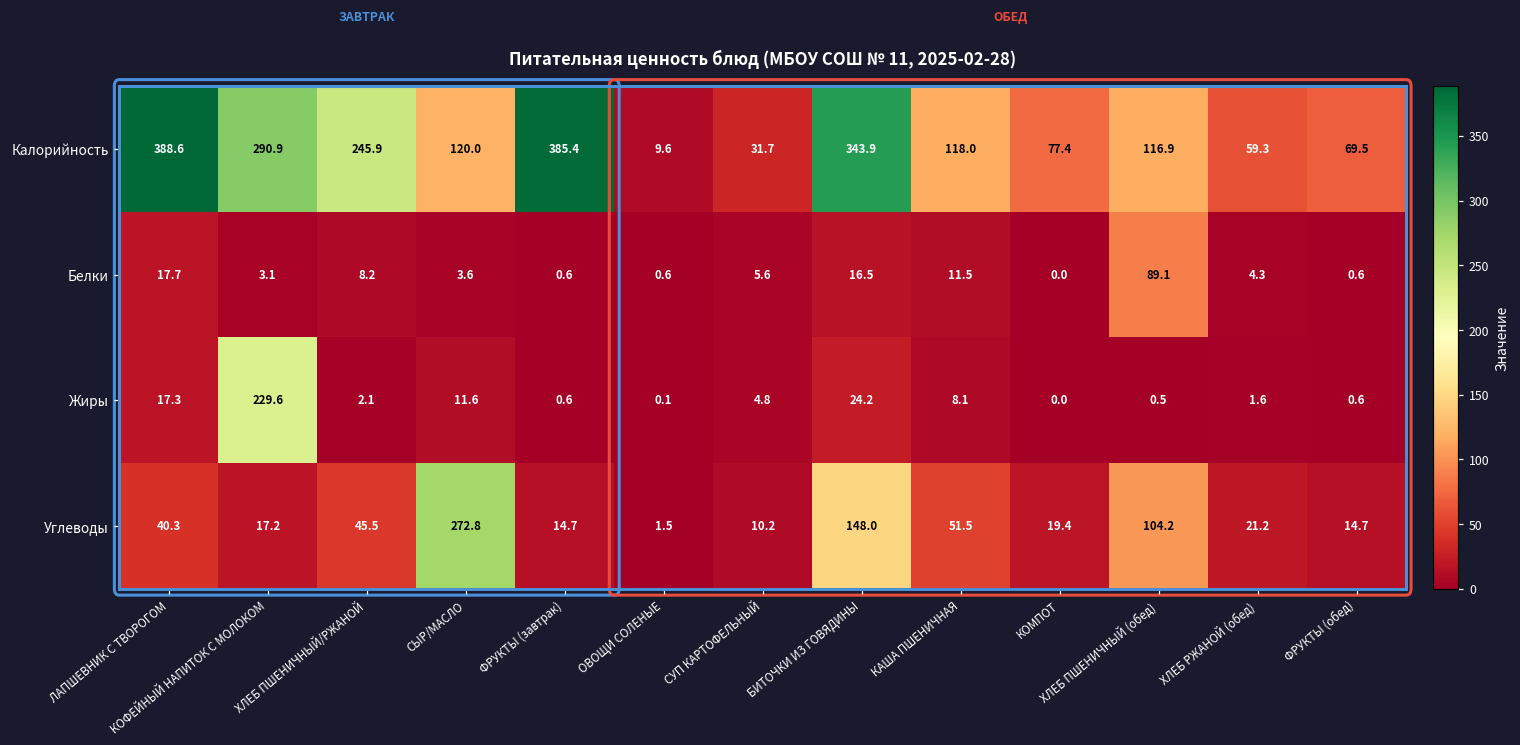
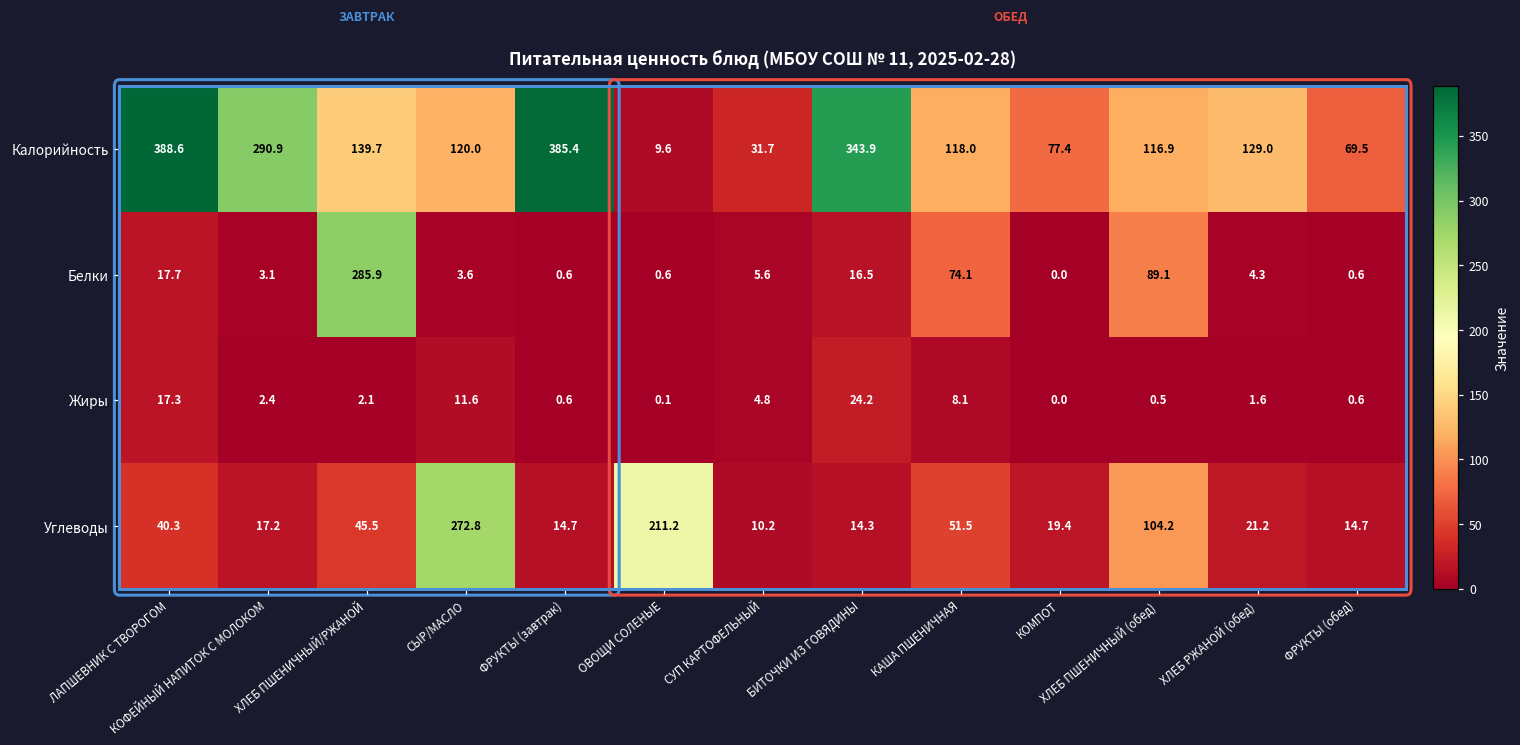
  {
    "Калорийность": {
      "ЛАПШЕВНИК С ТВОРОГОМ": 388.6,
      "КОФЕЙНЫЙ НАПИТОК С МОЛОКОМ": 290.9,
-     "ХЛЕБ ПШЕНИЧНЫЙ/РЖАНОЙ": 245.9,
+     "ХЛЕБ ПШЕНИЧНЫЙ/РЖАНОЙ": 139.7,
      "СЫР/МАСЛО": 120.0,
      "ФРУКТЫ (завтрак)": 385.4,
      "ОВОЩИ СОЛЕНЫЕ": 9.6,
      "СУП КАРТОФЕЛЬНЫЙ": 31.7,
      "БИТОЧКИ ИЗ ГОВЯДИНЫ": 343.9,
      "КАША ПШЕНИЧНАЯ": 118.0,
      "КОМПОТ": 77.4,
      "ХЛЕБ ПШЕНИЧНЫЙ (обед)": 116.9,
-     "ХЛЕБ РЖАНОЙ (обед)": 59.3,
+     "ХЛЕБ РЖАНОЙ (обед)": 129.0,
      "ФРУКТЫ (обед)": 69.5
    },
    "Белки": {
      "ЛАПШЕВНИК С ТВОРОГОМ": 17.7,
      "КОФЕЙНЫЙ НАПИТОК С МОЛОКОМ": 3.1,
-     "ХЛЕБ ПШЕНИЧНЫЙ/РЖАНОЙ": 8.2,
+     "ХЛЕБ ПШЕНИЧНЫЙ/РЖАНОЙ": 285.9,
      "СЫР/МАСЛО": 3.6,
      "ФРУКТЫ (завтрак)": 0.6,
      "ОВОЩИ СОЛЕНЫЕ": 0.6,
      "СУП КАРТОФЕЛЬНЫЙ": 5.6,
      "БИТОЧКИ ИЗ ГОВЯДИНЫ": 16.5,
-     "КАША ПШЕНИЧНАЯ": 11.5,
+     "КАША ПШЕНИЧНАЯ": 74.1,
      "КОМПОТ": 0.0,
      "ХЛЕБ ПШЕНИЧНЫЙ (обед)": 89.1,
      "ХЛЕБ РЖАНОЙ (обед)": 4.3,
      "ФРУКТЫ (обед)": 0.6
    },
    "Жиры": {
      "ЛАПШЕВНИК С ТВОРОГОМ": 17.3,
-     "КОФЕЙНЫЙ НАПИТОК С МОЛОКОМ": 229.6,
+     "КОФЕЙНЫЙ НАПИТОК С МОЛОКОМ": 2.4,
      "ХЛЕБ ПШЕНИЧНЫЙ/РЖАНОЙ": 2.1,
      "СЫР/МАСЛО": 11.6,
      "ФРУКТЫ (завтрак)": 0.6,
      "ОВОЩИ СОЛЕНЫЕ": 0.1,
      "СУП КАРТОФЕЛЬНЫЙ": 4.8,
      "БИТОЧКИ ИЗ ГОВЯДИНЫ": 24.2,
      "КАША ПШЕНИЧНАЯ": 8.1,
      "КОМПОТ": 0.0,
      "ХЛЕБ ПШЕНИЧНЫЙ (обед)": 0.5,
      "ХЛЕБ РЖАНОЙ (обед)": 1.6,
      "ФРУКТЫ (обед)": 0.6
    },
    "Углеводы": {
      "ЛАПШЕВНИК С ТВОРОГОМ": 40.3,
      "КОФЕЙНЫЙ НАПИТОК С МОЛОКОМ": 17.2,
      "ХЛЕБ ПШЕНИЧНЫЙ/РЖАНОЙ": 45.5,
      "СЫР/МАСЛО": 272.8,
      "ФРУКТЫ (завтрак)": 14.7,
-     "ОВОЩИ СОЛЕНЫЕ": 1.5,
+     "ОВОЩИ СОЛЕНЫЕ": 211.2,
      "СУП КАРТОФЕЛЬНЫЙ": 10.2,
-     "БИТОЧКИ ИЗ ГОВЯДИНЫ": 148.0,
+     "БИТОЧКИ ИЗ ГОВЯДИНЫ": 14.3,
      "КАША ПШЕНИЧНАЯ": 51.5,
      "КОМПОТ": 19.4,
      "ХЛЕБ ПШЕНИЧНЫЙ (обед)": 104.2,
      "ХЛЕБ РЖАНОЙ (обед)": 21.2,
      "ФРУКТЫ (обед)": 14.7
    }
  }
